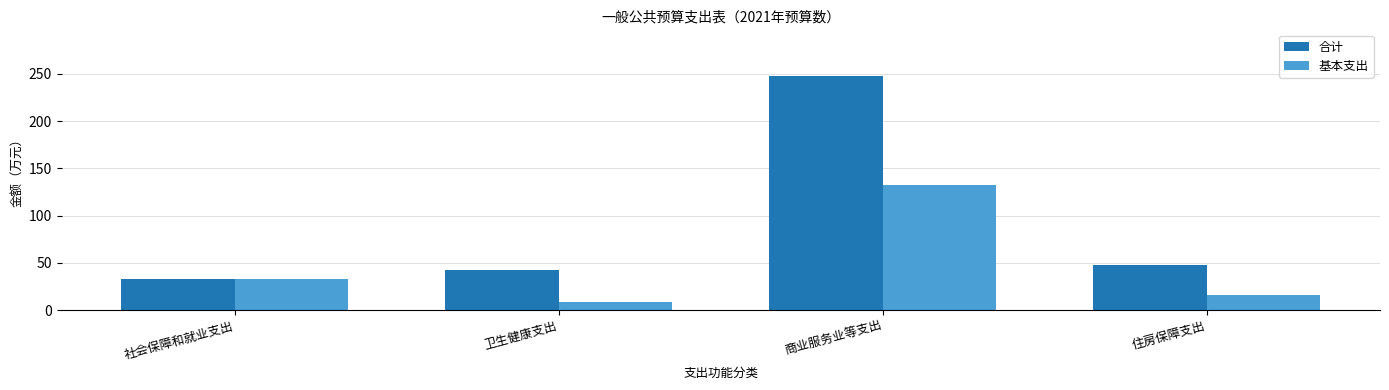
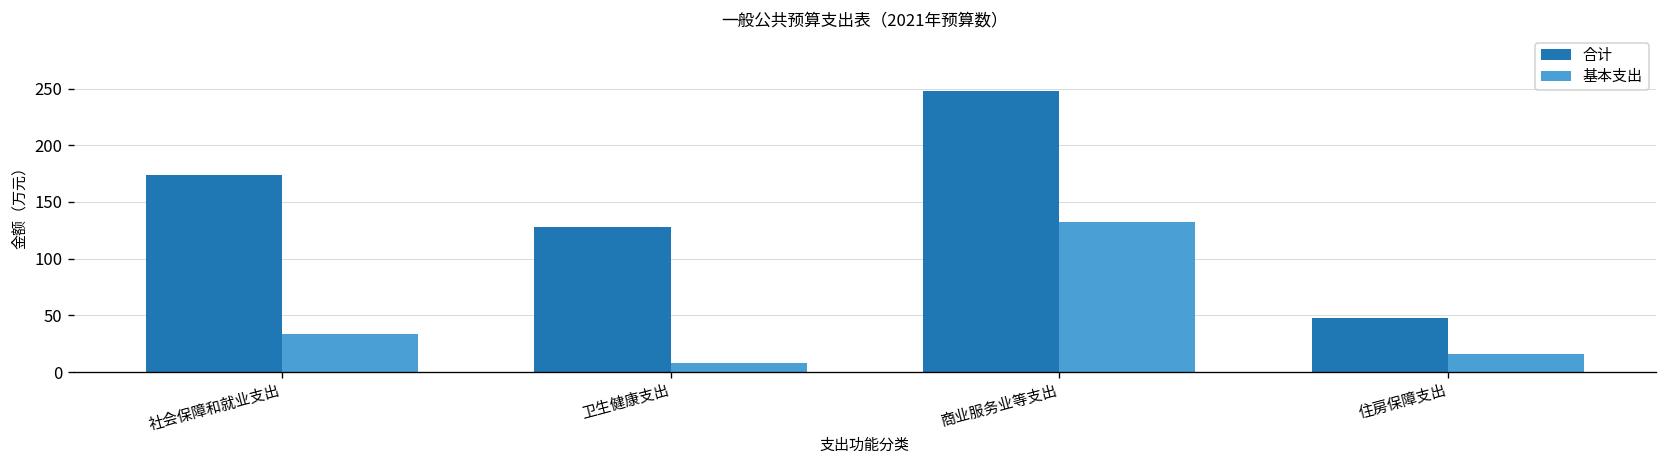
  {
    "合计": {
-     "社会保障和就业支出": 30,
-     "卫生健康支出": 40,
+     "社会保障和就业支出": 170,
+     "卫生健康支出": 130,
      "商业服务业等支出": 250,
      "住房保障支出": 50
    },
    "基本支出": {
      "社会保障和就业支出": 30,
      "卫生健康支出": 10,
      "商业服务业等支出": 130,
      "住房保障支出": 20
    }
  }
